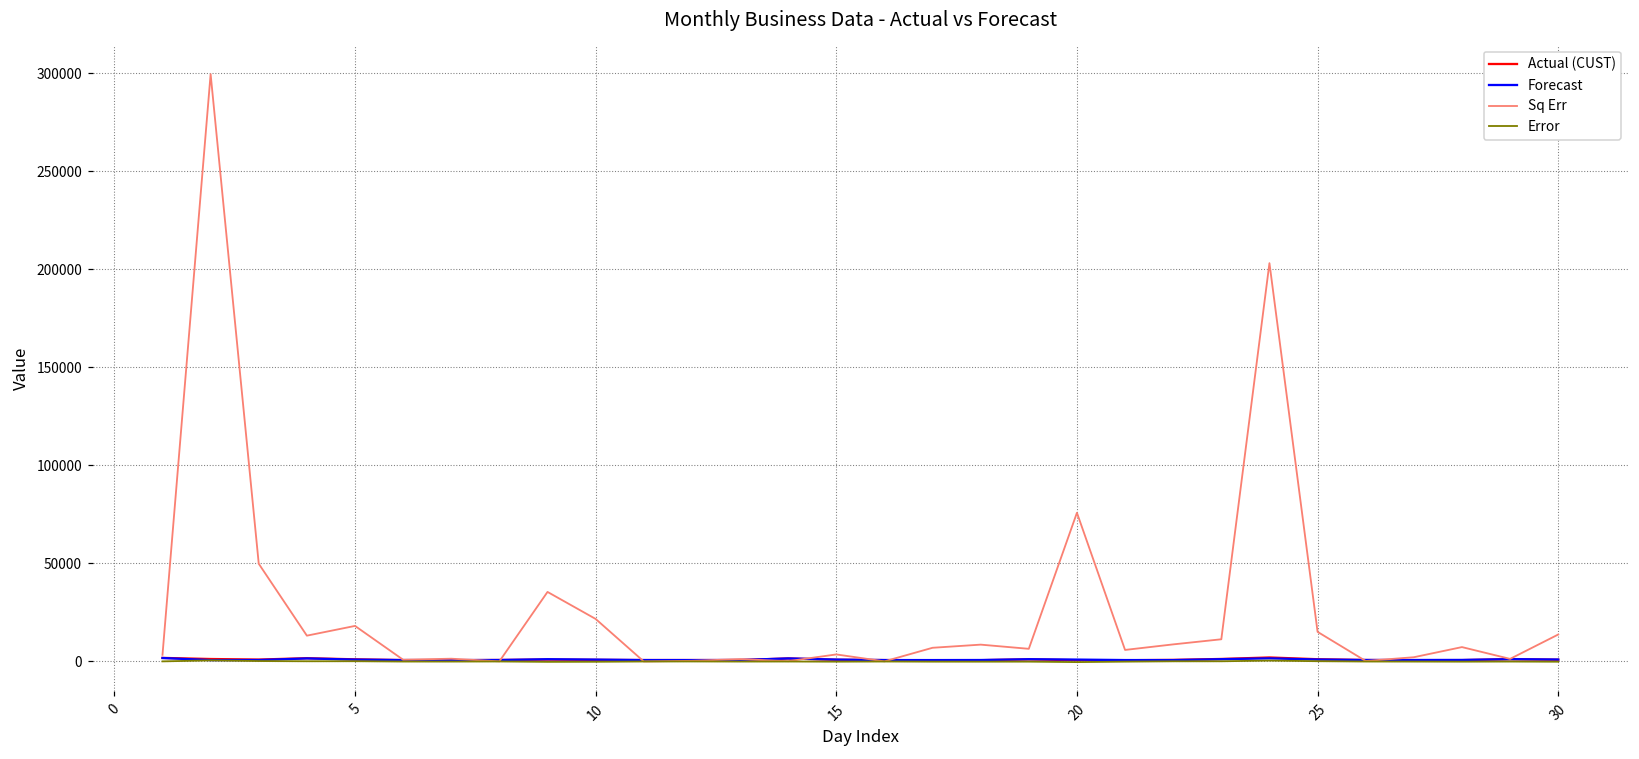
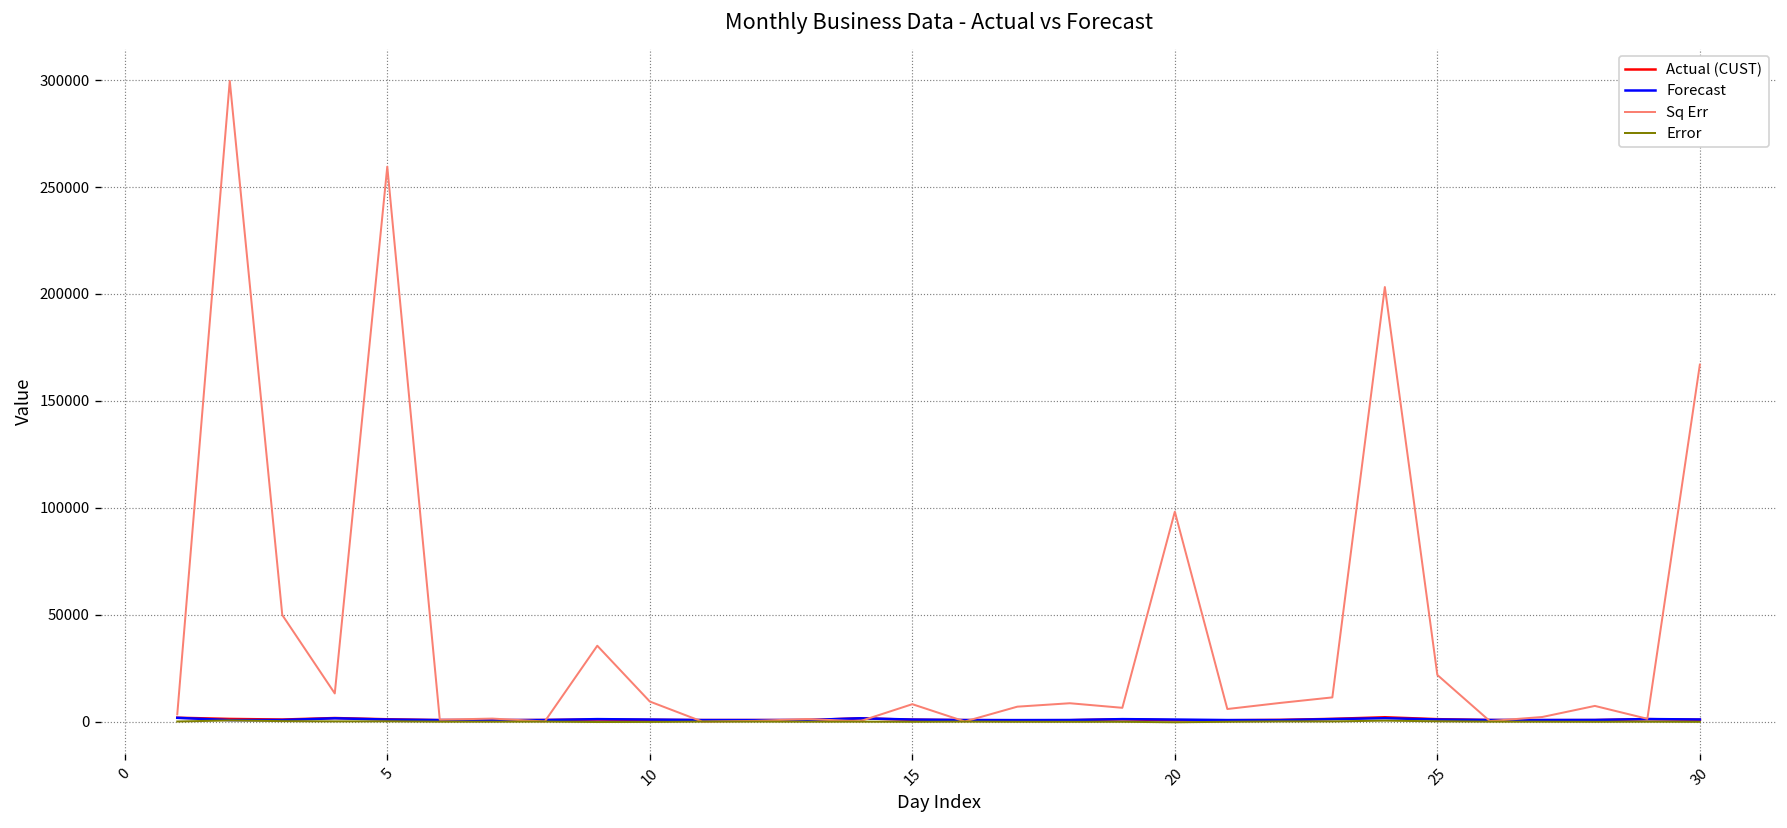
  {
    "Sq Err": {
-     "5": 18000,
-     "10": 22000,
-     "15": 4000,
-     "20": 76000,
-     "25": 15000,
-     "30": 14000
+     "5": 260000,
+     "10": 9000,
+     "15": 8000,
+     "20": 98000,
+     "25": 22000,
+     "30": 167000
    }
  }
